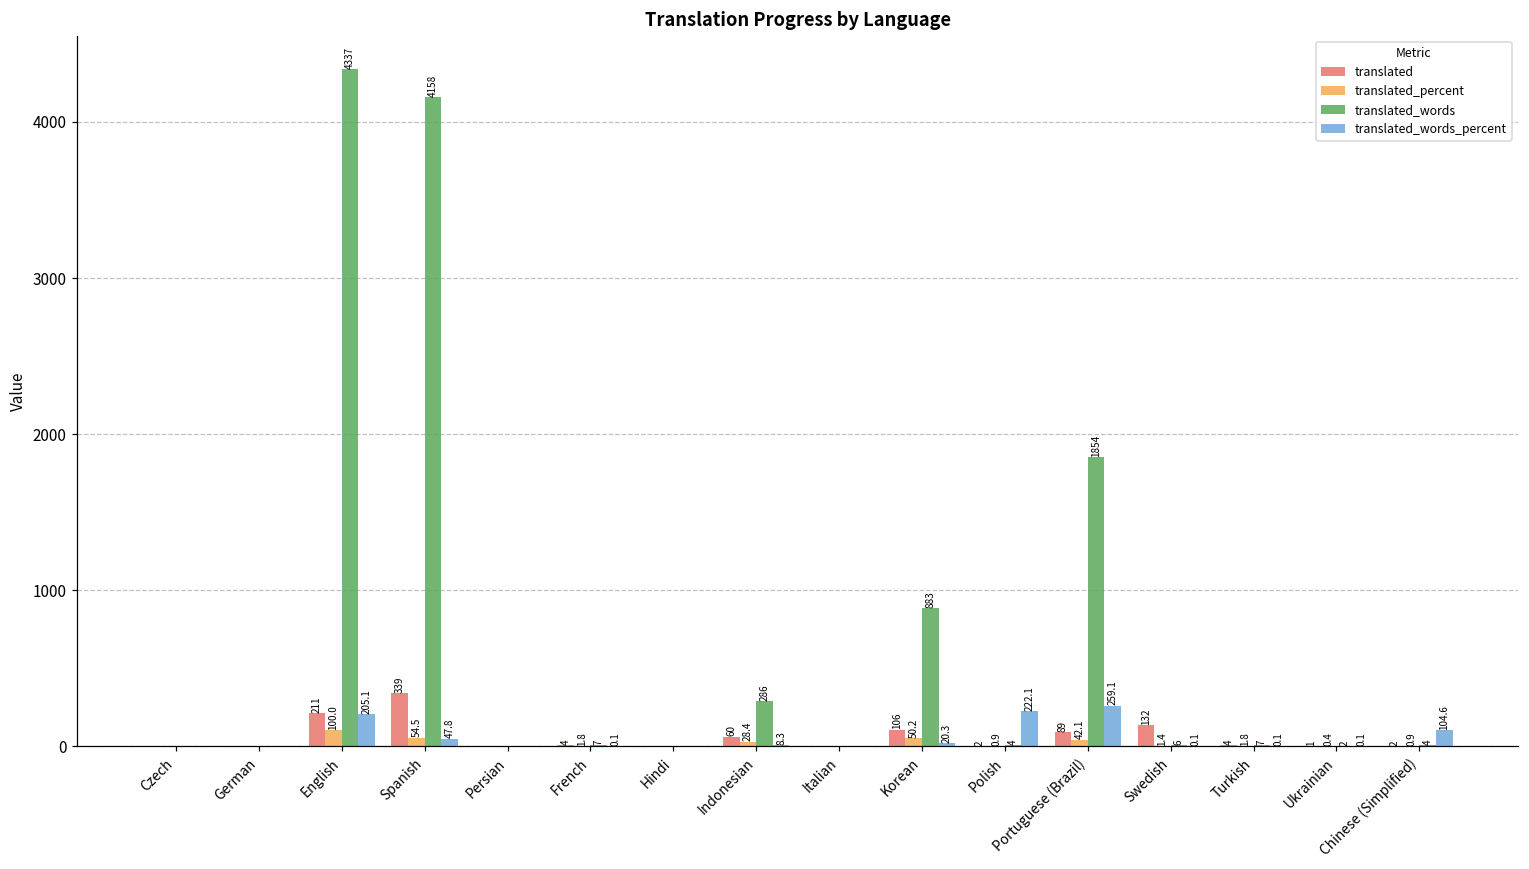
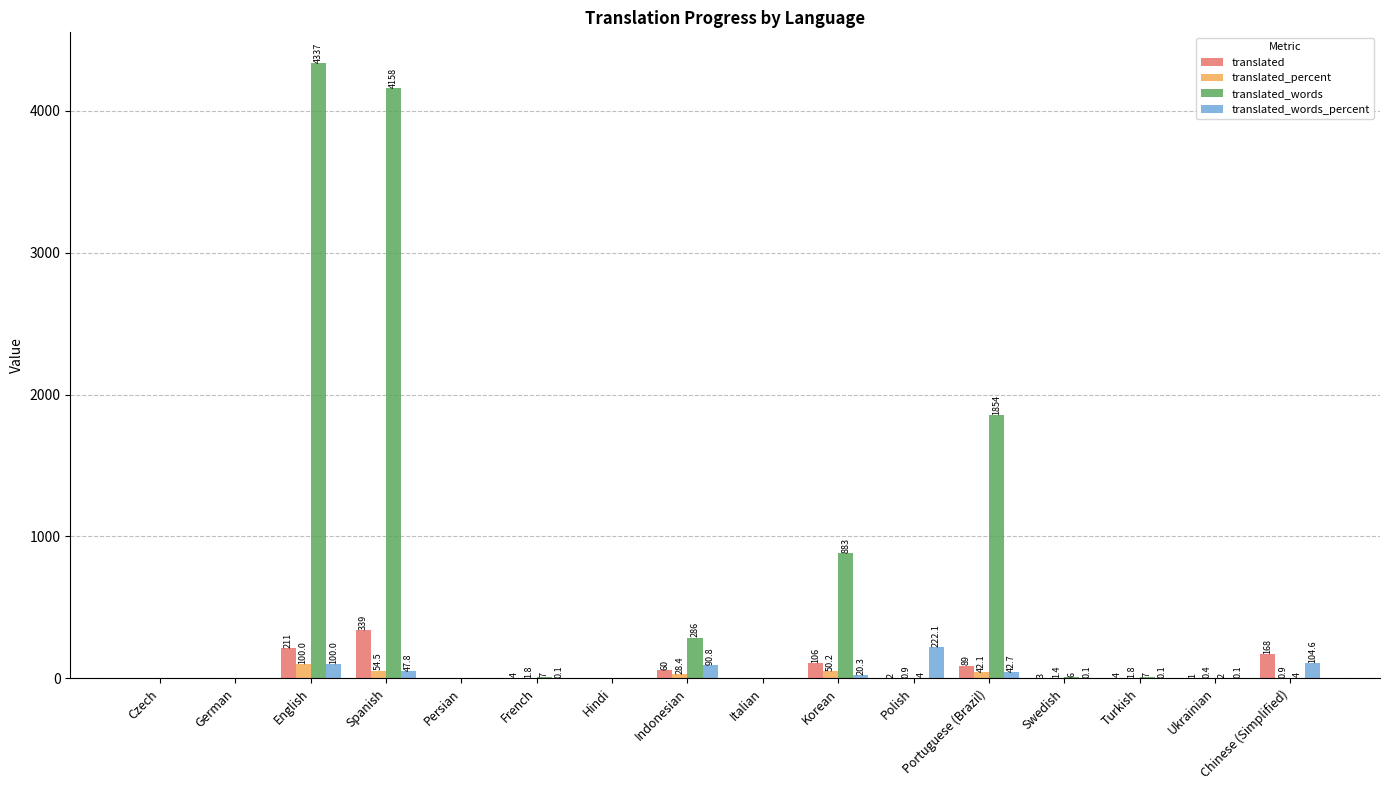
  {
    "translated": {
      "English": 211,
      "Spanish": 339,
      "French": 4,
      "Indonesian": 60,
      "Korean": 106,
      "Polish": 2,
      "Portuguese (Brazil)": 89,
-     "Swedish": 132,
+     "Swedish": 3,
      "Turkish": 4,
      "Ukrainian": 1,
-     "Chinese (Simplified)": 2
+     "Chinese (Simplified)": 168
    },
    "translated_percent": {
      "English": 100.0,
      "Spanish": 54.5,
      "French": 1.8,
      "Indonesian": 28.4,
      "Korean": 50.2,
      "Polish": 0.9,
      "Portuguese (Brazil)": 42.1,
      "Swedish": 1.4,
      "Turkish": 1.8,
      "Ukrainian": 0.4,
      "Chinese (Simplified)": 0.9
    },
    "translated_words": {
      "English": 4337,
      "Spanish": 4158,
      "French": 7,
      "Indonesian": 286,
      "Korean": 883,
      "Polish": 4,
      "Portuguese (Brazil)": 1854,
      "Swedish": 6,
      "Turkish": 7,
      "Ukrainian": 2,
      "Chinese (Simplified)": 4
    },
    "translated_words_percent": {
-     "English": 205.1,
+     "English": 100.0,
      "Spanish": 47.8,
      "French": 0.1,
-     "Indonesian": 8.3,
+     "Indonesian": 90.8,
      "Korean": 20.3,
      "Polish": 222.1,
-     "Portuguese (Brazil)": 259.1,
+     "Portuguese (Brazil)": 42.7,
      "Swedish": 0.1,
      "Turkish": 0.1,
      "Ukrainian": 0.1,
      "Chinese (Simplified)": 104.6
    }
  }
